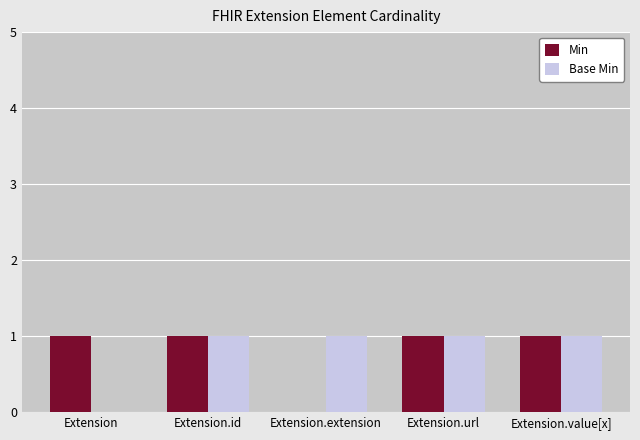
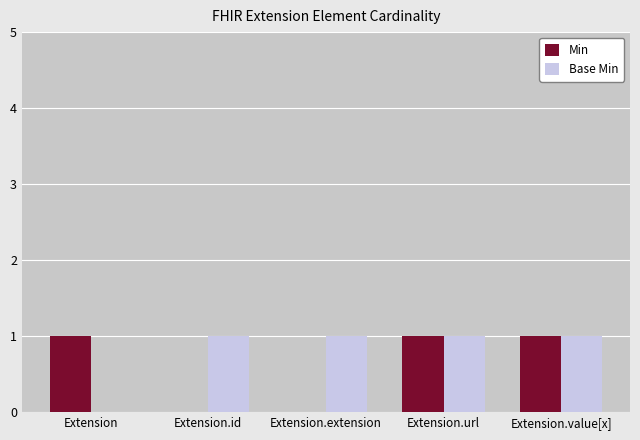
  {
    "Min": {
      "Extension": 1,
-     "Extension.id": 1,
+     "Extension.id": 0,
      "Extension.extension": 0,
      "Extension.url": 1,
      "Extension.value[x]": 1
    },
    "Base Min": {
      "Extension": 0,
      "Extension.id": 1,
      "Extension.extension": 1,
      "Extension.url": 1,
      "Extension.value[x]": 1
    }
  }
